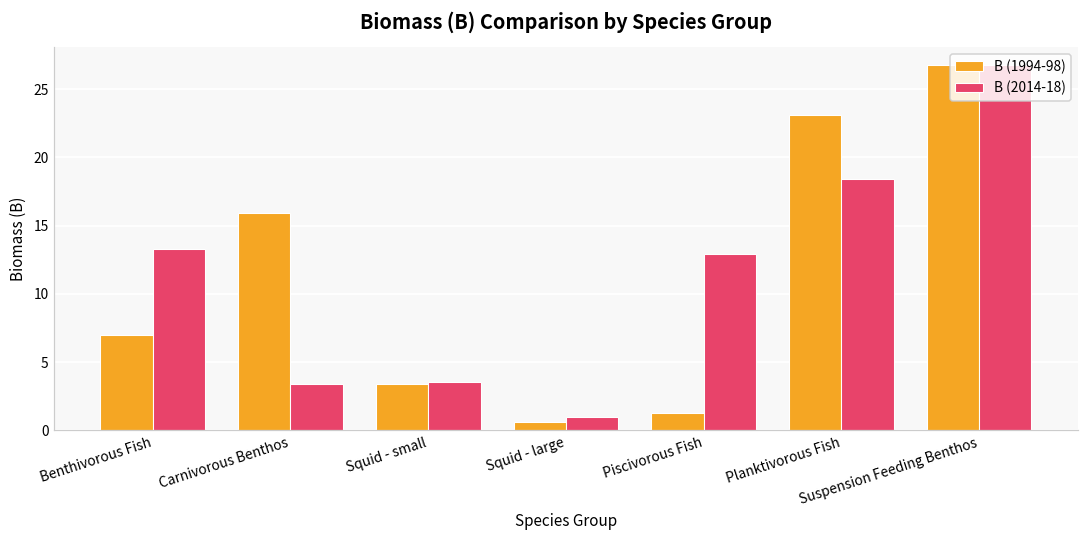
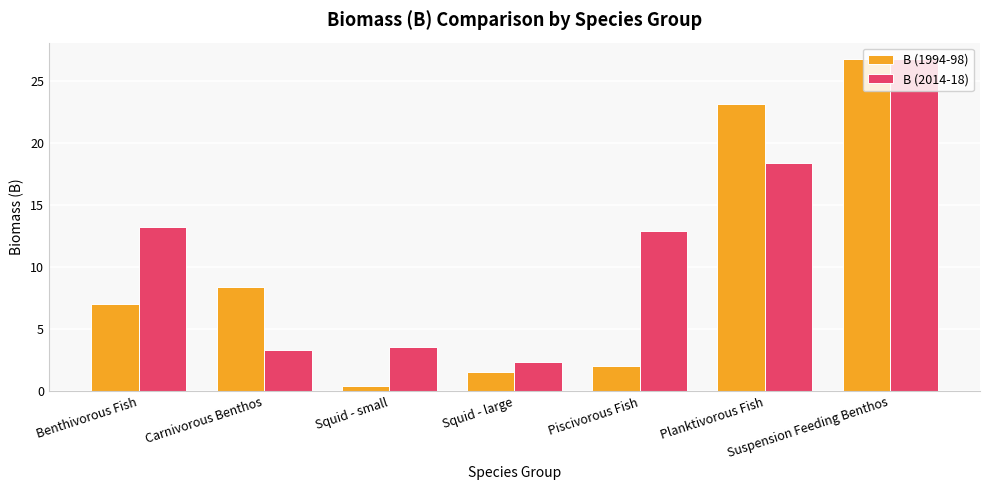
  {
    "B (1994-98)": {
      "Benthivorous Fish": 7.0,
-     "Carnivorous Benthos": 15.9,
-     "Squid - small": 3.4,
-     "Squid - large": 0.6,
-     "Piscivorous Fish": 1.3,
+     "Carnivorous Benthos": 8.4,
+     "Squid - small": 0.5,
+     "Squid - large": 1.5,
+     "Piscivorous Fish": 2.1,
      "Planktivorous Fish": 23.1
    },
    "B (2014-18)": {
      "Benthivorous Fish": 13.3,
      "Carnivorous Benthos": 3.4,
      "Squid - small": 3.5,
-     "Squid - large": 1.0,
+     "Squid - large": 2.4,
      "Piscivorous Fish": 13.0,
      "Planktivorous Fish": 18.4
    }
  }
